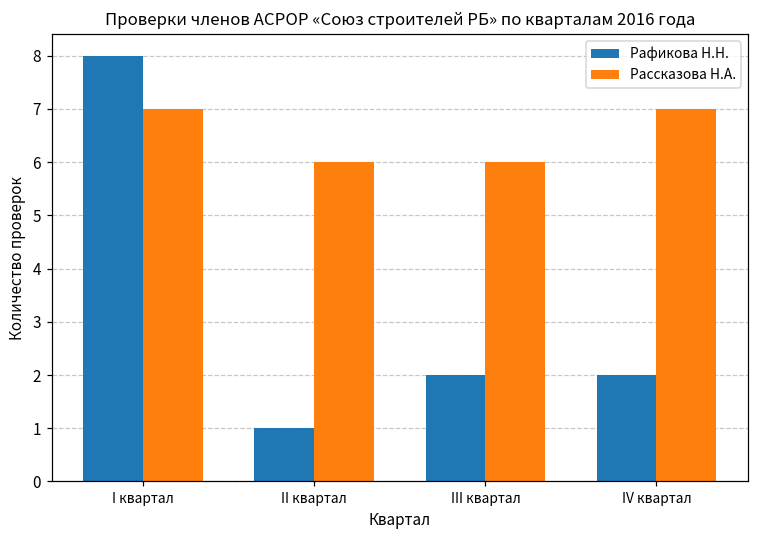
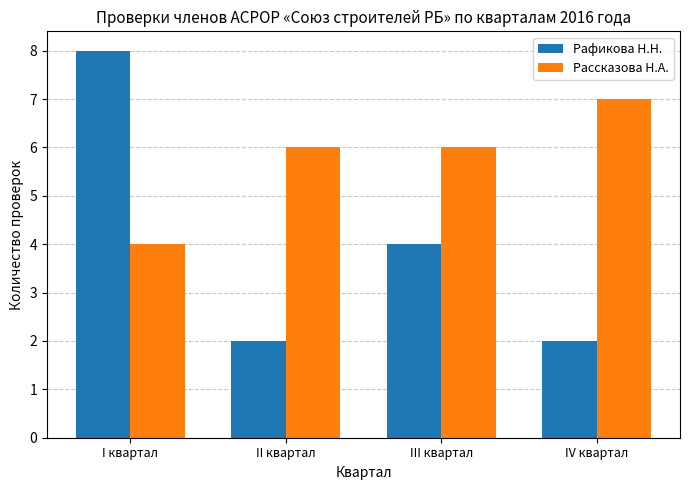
  {
    "Рафикова Н.Н.": {
      "I квартал": 8,
-     "II квартал": 1,
-     "III квартал": 2,
+     "II квартал": 2,
+     "III квартал": 4,
      "IV квартал": 2
    },
    "Рассказова Н.А.": {
-     "I квартал": 7,
+     "I квартал": 4,
      "II квартал": 6,
      "III квартал": 6,
      "IV квартал": 7
    }
  }
